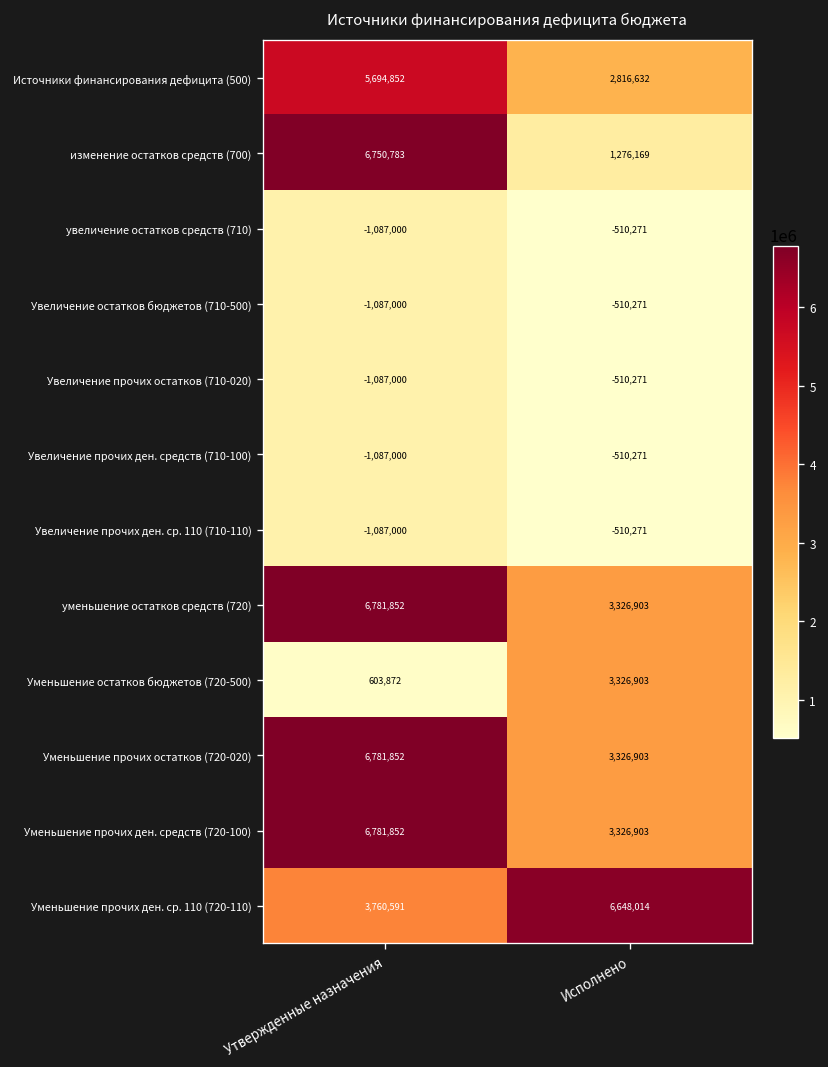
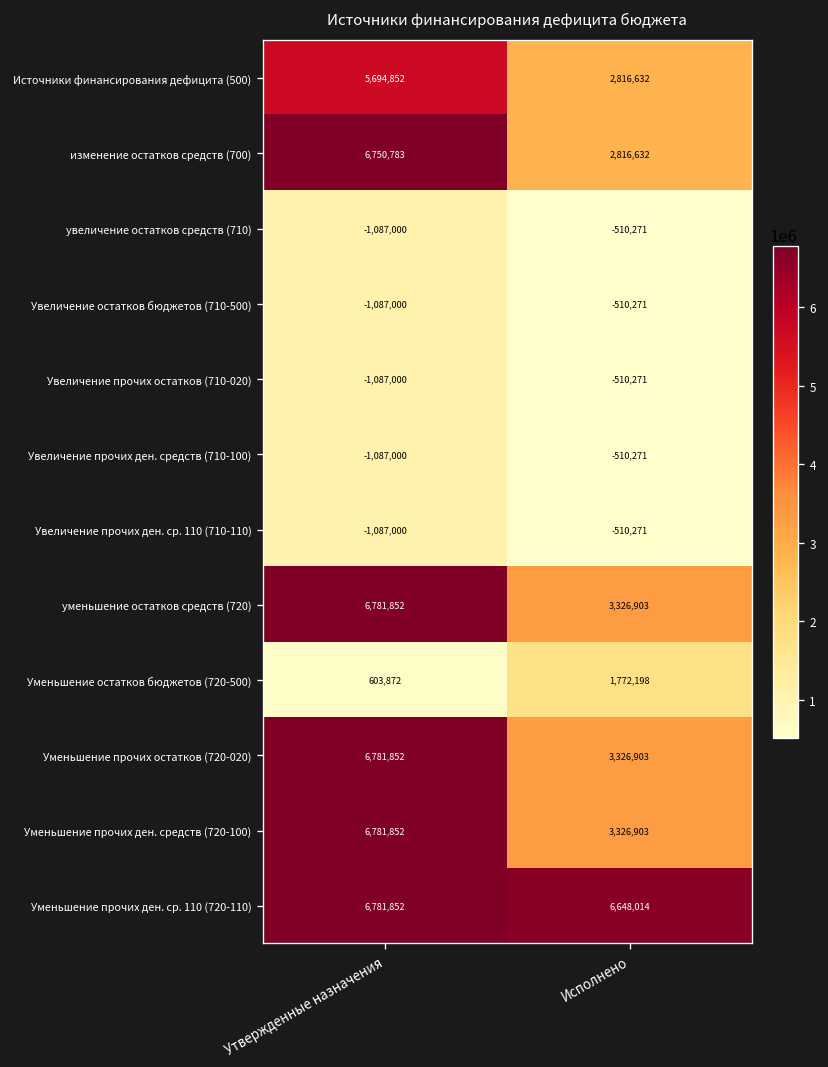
  {
    "Источники финансирования дефицита (500)": {
      "Утвержденные назначения": "5,694,852",
      "Исполнено": "2,816,632"
    },
    "изменение остатков средств (700)": {
      "Утвержденные назначения": "6,750,783",
-     "Исполнено": "1,276,169"
+     "Исполнено": "2,816,632"
    },
    "увеличение остатков средств (710)": {
      "Утвержденные назначения": "-1,087,000",
      "Исполнено": "-510,271"
    },
    "Увеличение остатков бюджетов (710-500)": {
      "Утвержденные назначения": "-1,087,000",
      "Исполнено": "-510,271"
    },
    "Увеличение прочих остатков (710-020)": {
      "Утвержденные назначения": "-1,087,000",
      "Исполнено": "-510,271"
    },
    "Увеличение прочих ден. средств (710-100)": {
      "Утвержденные назначения": "-1,087,000",
      "Исполнено": "-510,271"
    },
    "Увеличение прочих ден. ср. 110 (710-110)": {
      "Утвержденные назначения": "-1,087,000",
      "Исполнено": "-510,271"
    },
    "уменьшение остатков средств (720)": {
      "Утвержденные назначения": "6,781,852",
      "Исполнено": "3,326,903"
    },
    "Уменьшение остатков бюджетов (720-500)": {
      "Утвержденные назначения": "603,872",
-     "Исполнено": "3,326,903"
+     "Исполнено": "1,772,198"
    },
    "Уменьшение прочих остатков (720-020)": {
      "Утвержденные назначения": "6,781,852",
      "Исполнено": "3,326,903"
    },
    "Уменьшение прочих ден. средств (720-100)": {
      "Утвержденные назначения": "6,781,852",
      "Исполнено": "3,326,903"
    },
    "Уменьшение прочих ден. ср. 110 (720-110)": {
-     "Утвержденные назначения": "3,760,591",
+     "Утвержденные назначения": "6,781,852",
      "Исполнено": "6,648,014"
    }
  }
